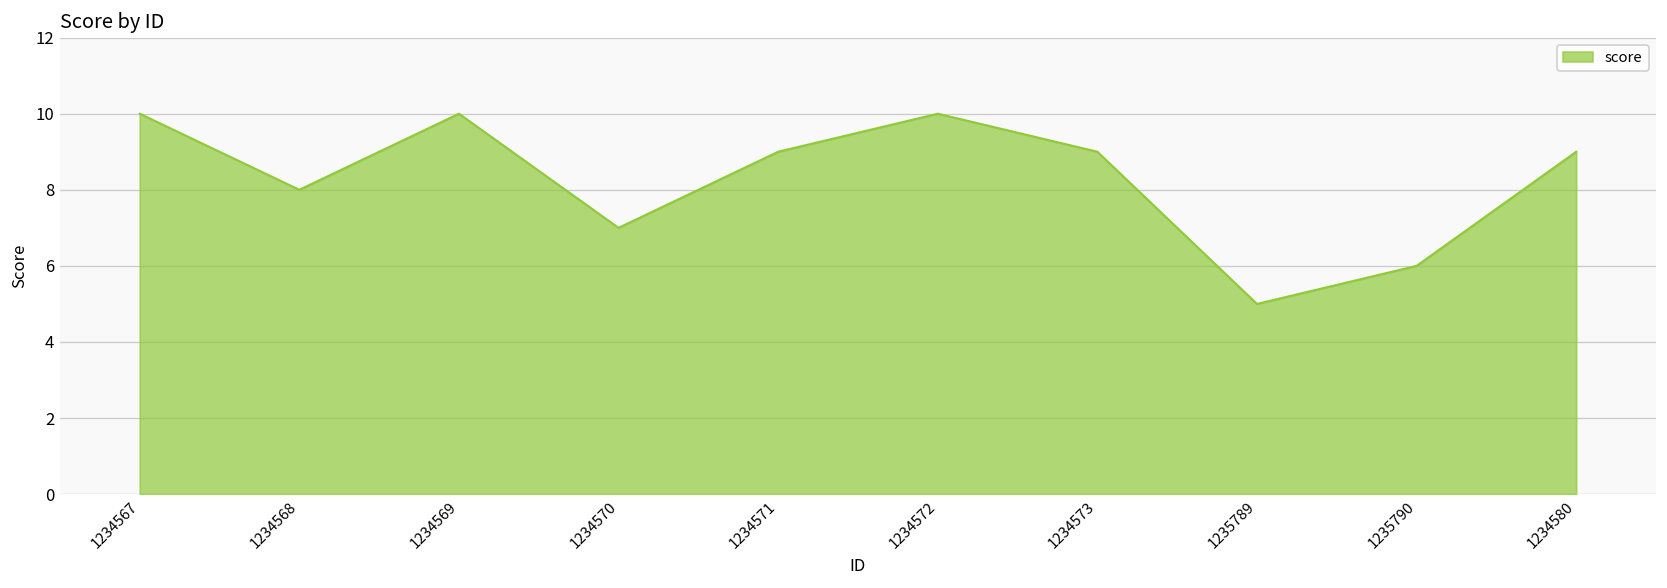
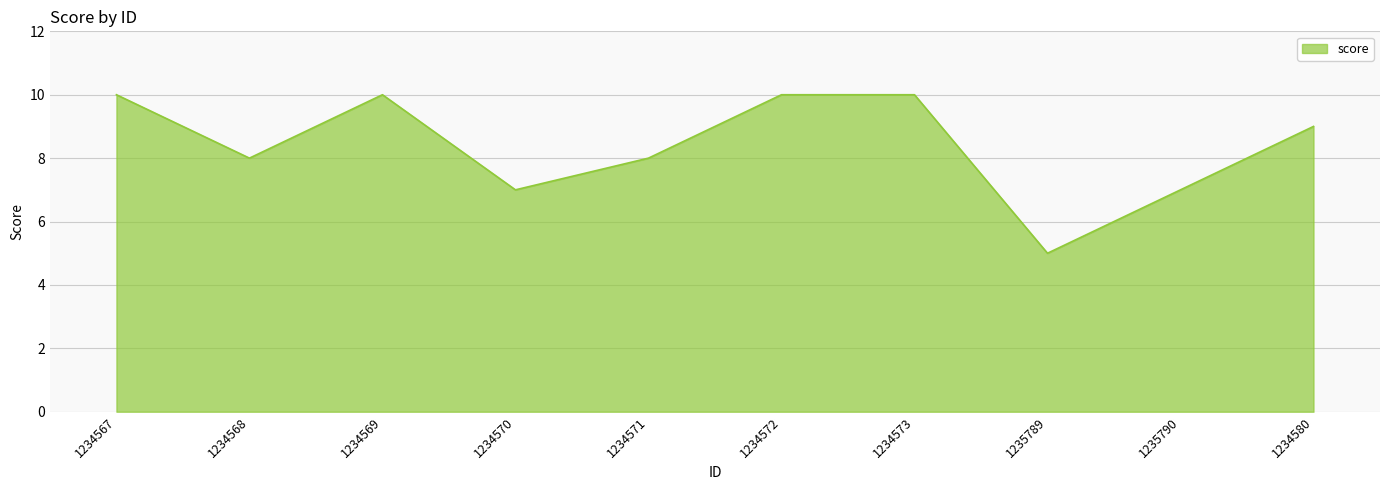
  {
    "1234567": 10,
    "1234568": 8,
    "1234569": 10,
    "1234570": 7,
-   "1234571": 9,
+   "1234571": 8,
    "1234572": 10,
-   "1234573": 9,
+   "1234573": 10,
    "1235789": 5,
-   "1235790": 6,
+   "1235790": 7,
    "1234580": 9
  }
